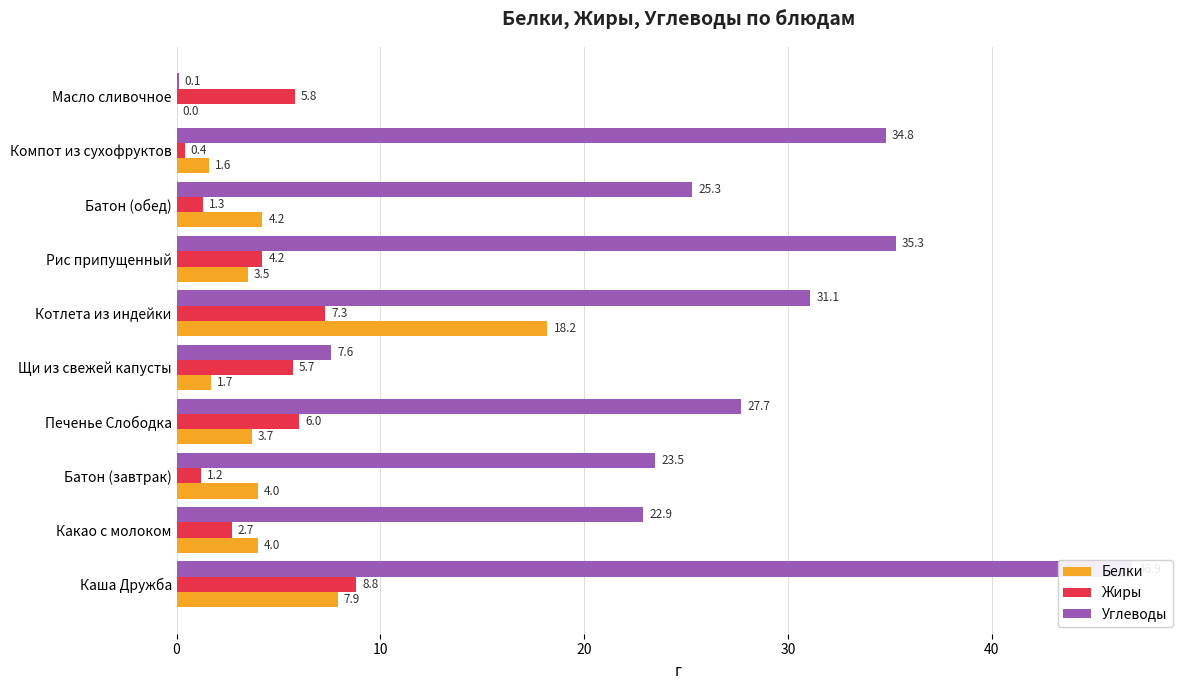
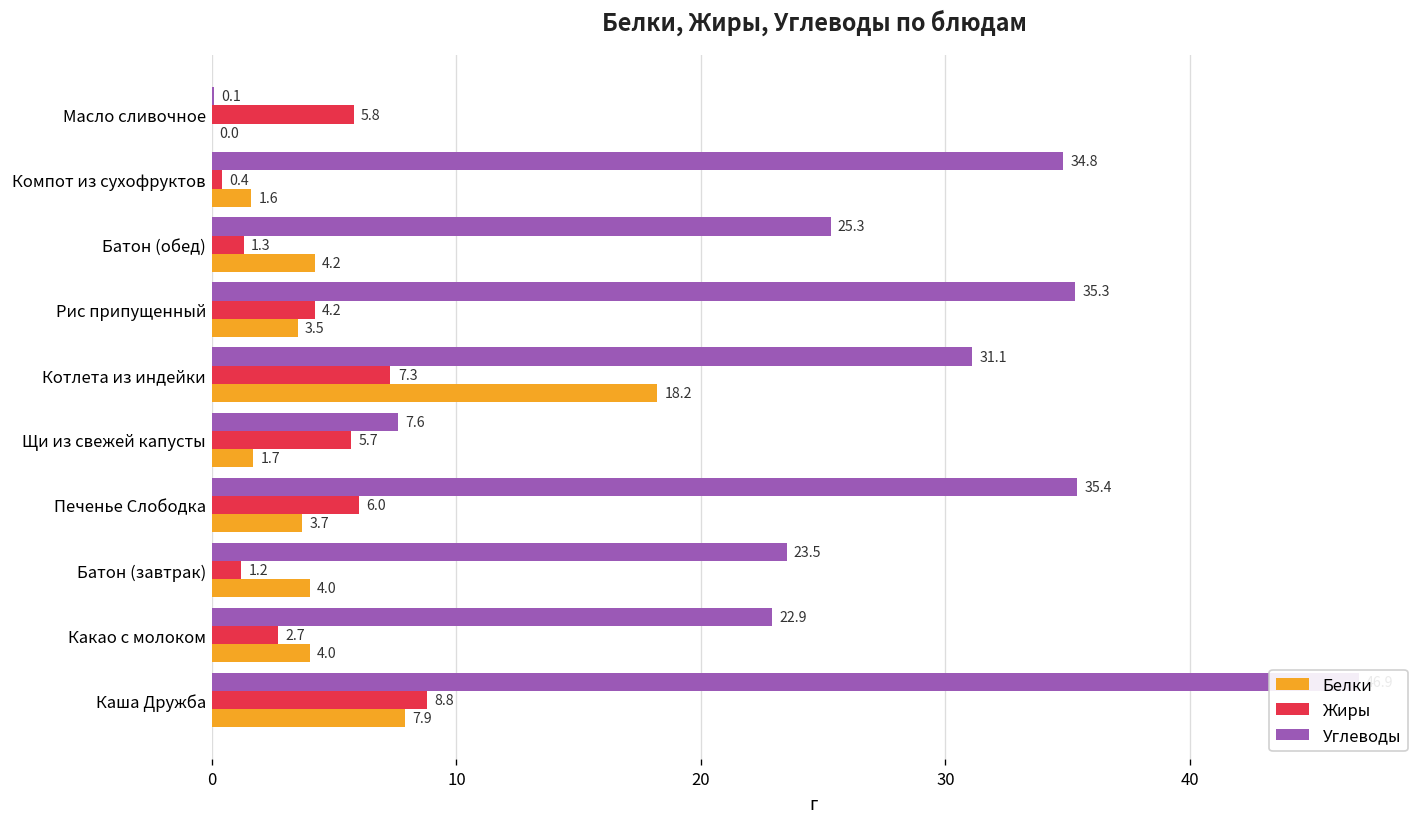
  {
    "Белки": {
      "Масло сливочное": 0.0,
      "Компот из сухофруктов": 1.6,
      "Батон (обед)": 4.2,
      "Рис припущенный": 3.5,
      "Котлета из индейки": 18.2,
      "Щи из свежей капусты": 1.7,
      "Печенье Слободка": 3.7,
      "Батон (завтрак)": 4.0,
      "Какао с молоком": 4.0,
      "Каша Дружба": 7.9
    },
    "Жиры": {
      "Масло сливочное": 5.8,
      "Компот из сухофруктов": 0.4,
      "Батон (обед)": 1.3,
      "Рис припущенный": 4.2,
      "Котлета из индейки": 7.3,
      "Щи из свежей капусты": 5.7,
      "Печенье Слободка": 6.0,
      "Батон (завтрак)": 1.2,
      "Какао с молоком": 2.7,
      "Каша Дружба": 8.8
    },
    "Углеводы": {
      "Масло сливочное": 0.1,
      "Компот из сухофруктов": 34.8,
      "Батон (обед)": 25.3,
      "Рис припущенный": 35.3,
      "Котлета из индейки": 31.1,
      "Щи из свежей капусты": 7.6,
-     "Печенье Слободка": 27.7,
+     "Печенье Слободка": 35.4,
      "Батон (завтрак)": 23.5,
      "Какао с молоком": 22.9
    }
  }
